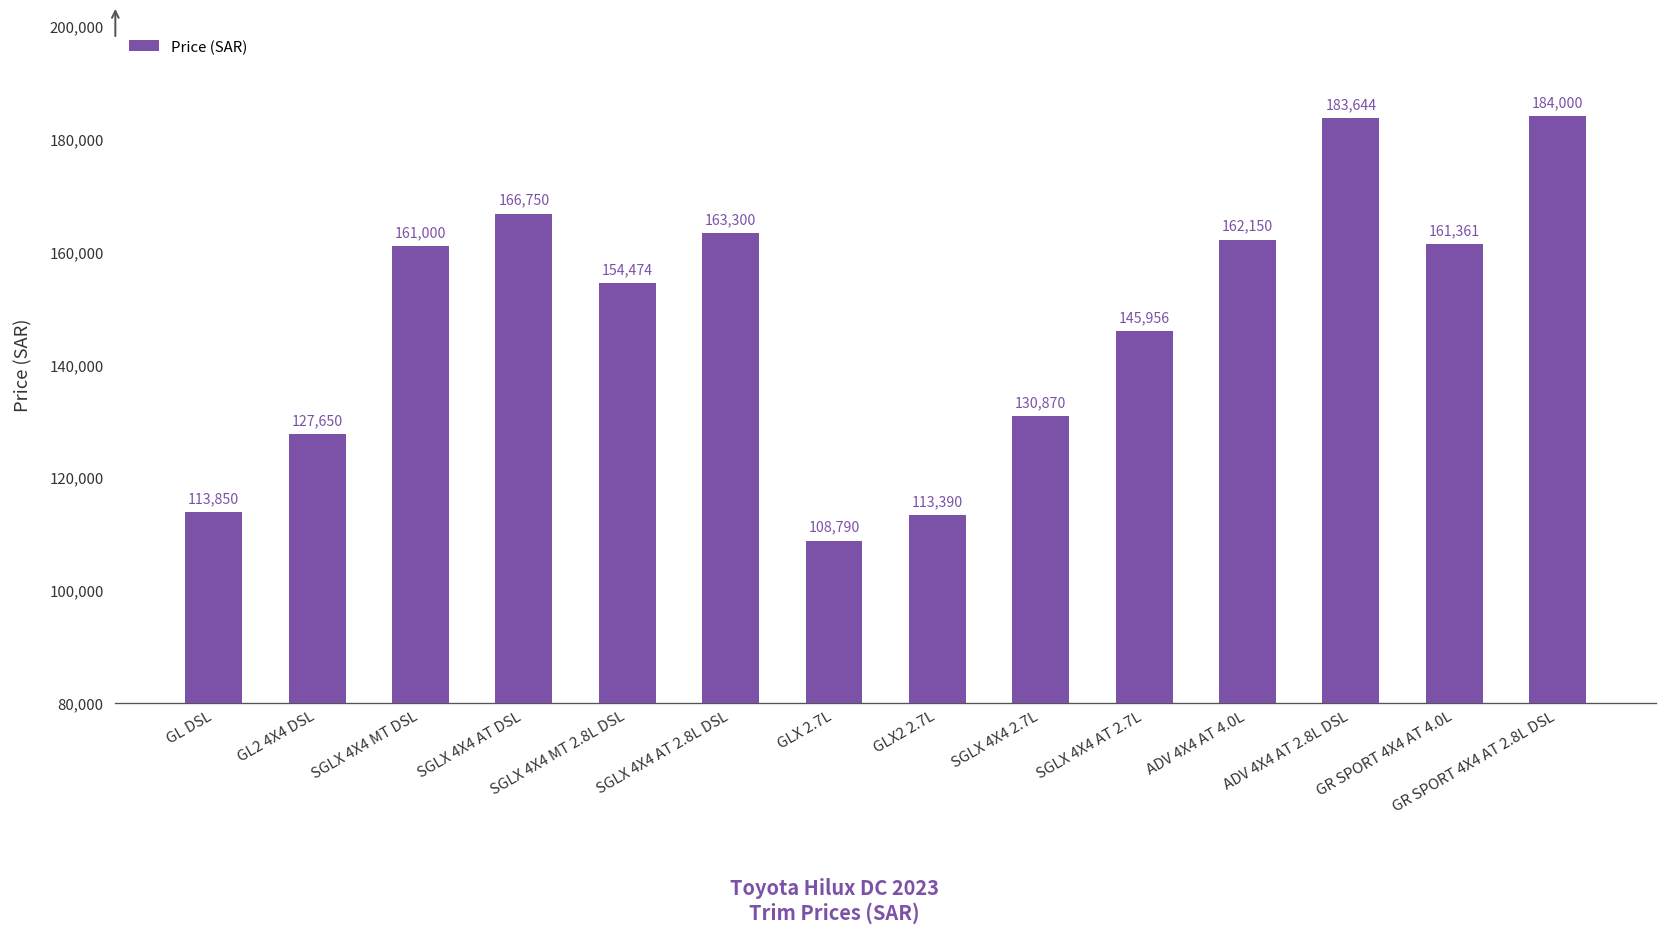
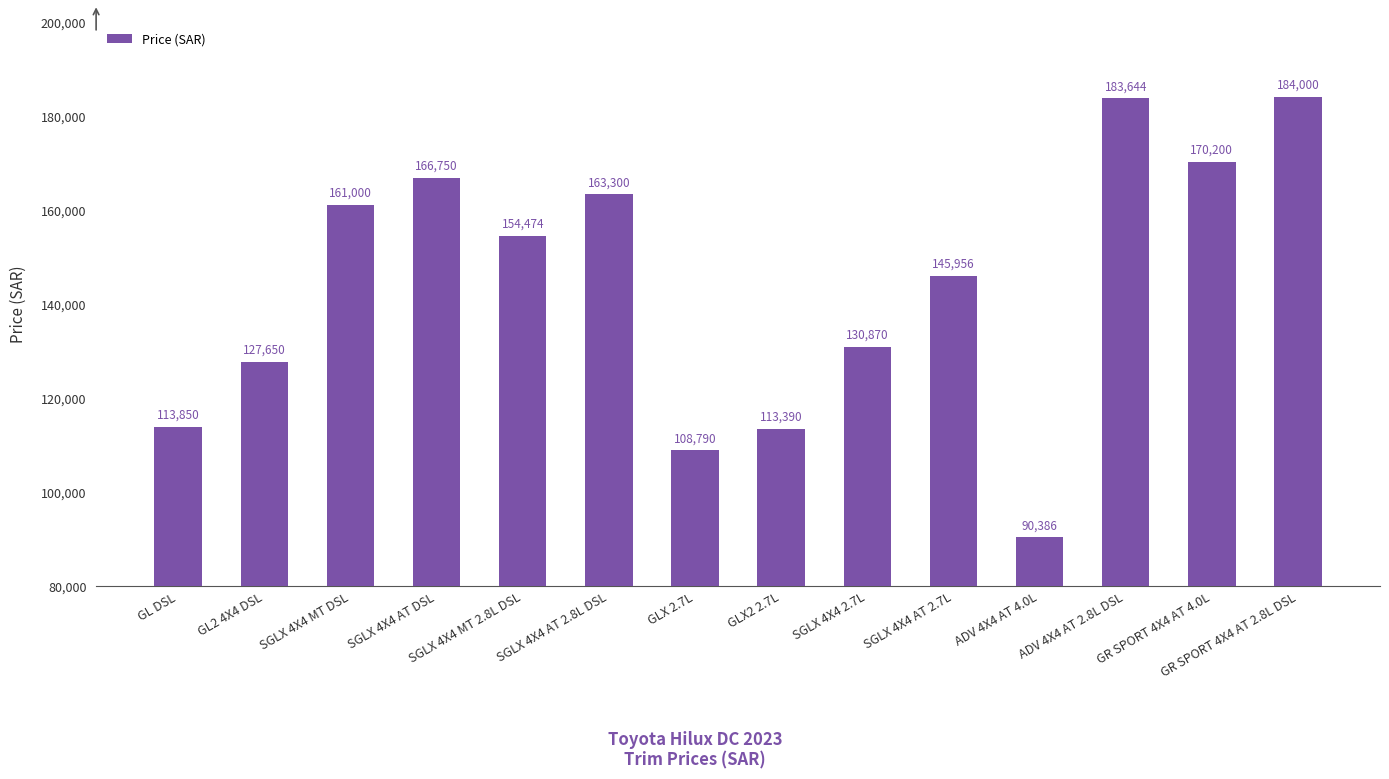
  {
    "GL DSL": "113,850",
    "GL2 4X4 DSL": "127,650",
    "SGLX 4X4 MT DSL": "161,000",
    "SGLX 4X4 AT DSL": "166,750",
    "SGLX 4X4 MT 2.8L DSL": "154,474",
    "SGLX 4X4 AT 2.8L DSL": "163,300",
    "GLX 2.7L": "108,790",
    "GLX2 2.7L": "113,390",
    "SGLX 4X4 2.7L": "130,870",
    "SGLX 4X4 AT 2.7L": "145,956",
-   "ADV 4X4 AT 4.0L": "162,150",
+   "ADV 4X4 AT 4.0L": "90,386",
    "ADV 4X4 AT 2.8L DSL": "183,644",
-   "GR SPORT 4X4 AT 4.0L": "161,361",
+   "GR SPORT 4X4 AT 4.0L": "170,200",
    "GR SPORT 4X4 AT 2.8L DSL": "184,000"
  }
